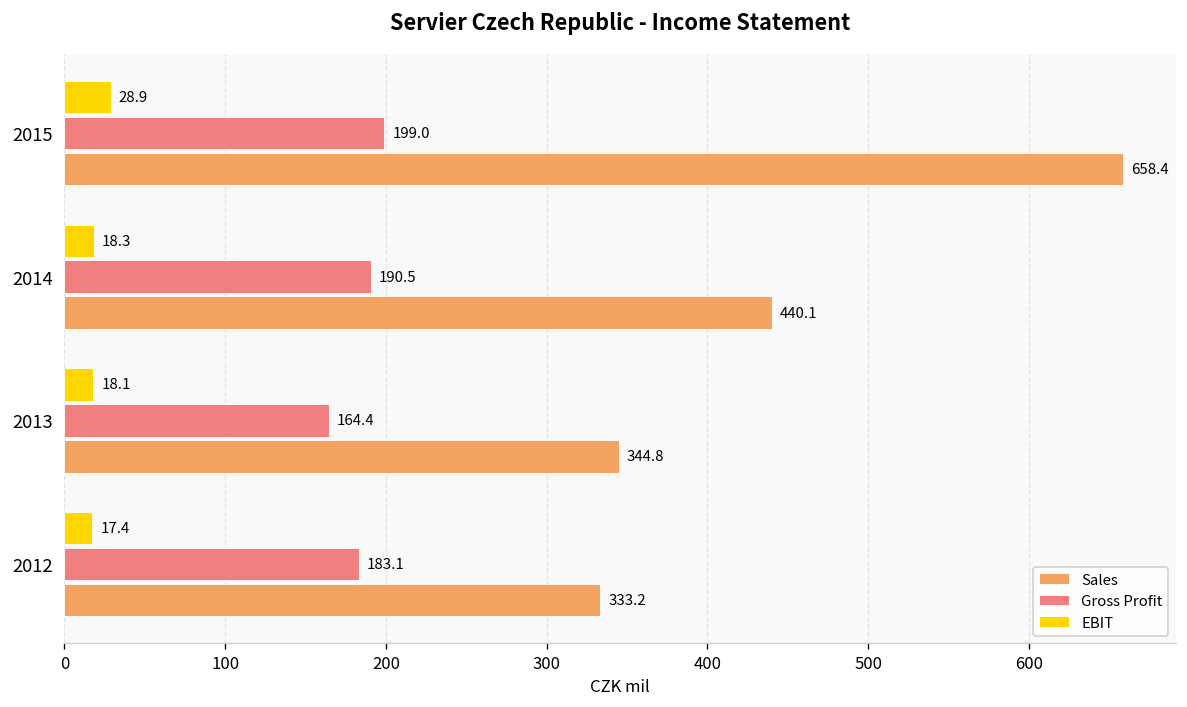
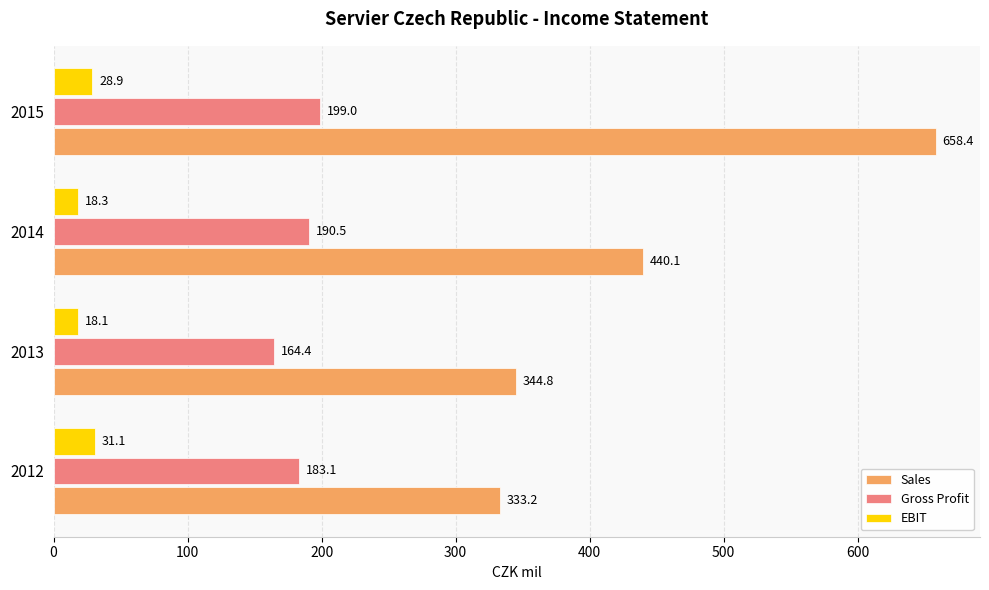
  {
    "EBIT": {
      "2015": 28.9,
      "2014": 18.3,
      "2013": 18.1,
-     "2012": 17.4
+     "2012": 31.1
    }
  }
